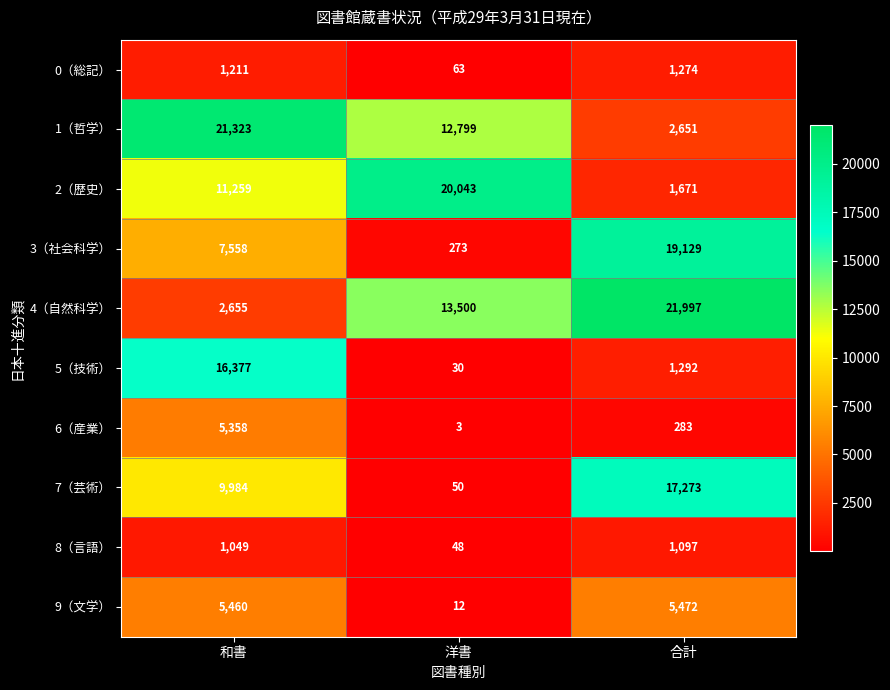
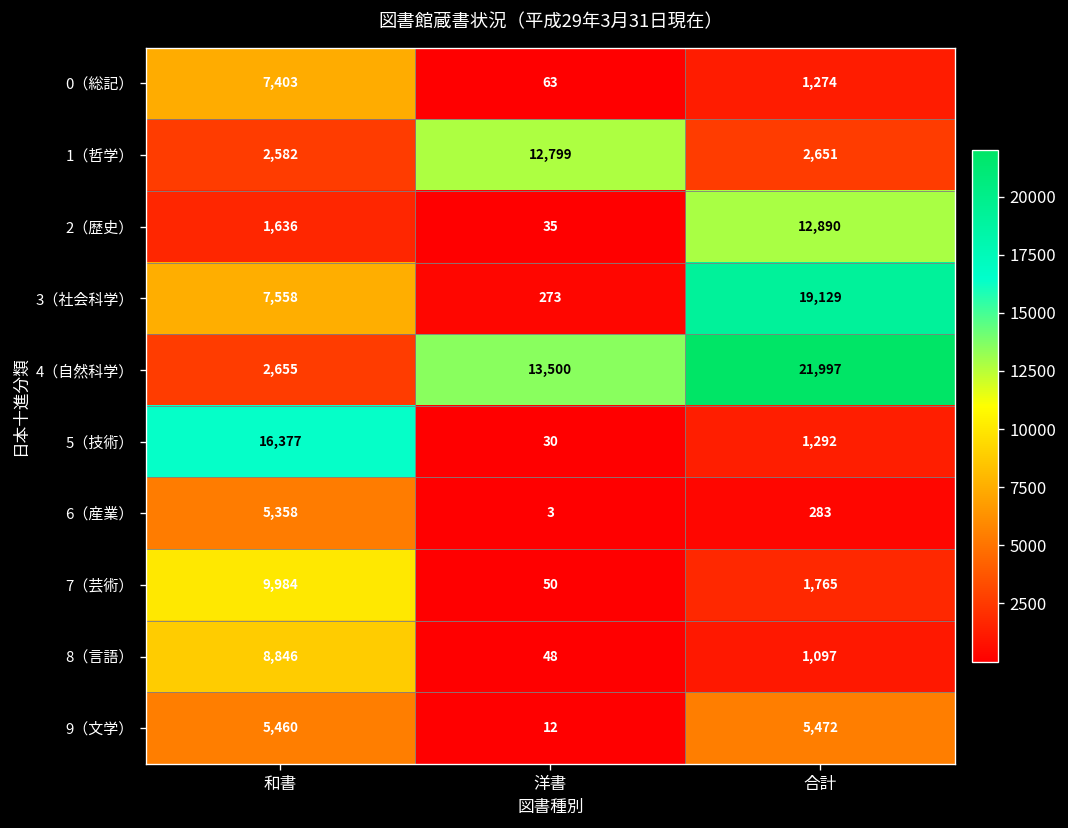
  {
    "0（総記）": {
-     "和書": "1,211",
+     "和書": "7,403",
      "洋書": "63",
      "合計": "1,274"
    },
    "1（哲学）": {
-     "和書": "21,323",
+     "和書": "2,582",
      "洋書": "12,799",
      "合計": "2,651"
    },
    "2（歴史）": {
-     "和書": "11,259",
-     "洋書": "20,043",
-     "合計": "1,671"
+     "和書": "1,636",
+     "洋書": "35",
+     "合計": "12,890"
    },
    "3（社会科学）": {
      "和書": "7,558",
      "洋書": "273",
      "合計": "19,129"
    },
    "4（自然科学）": {
      "和書": "2,655",
      "洋書": "13,500",
      "合計": "21,997"
    },
    "5（技術）": {
      "和書": "16,377",
      "洋書": "30",
      "合計": "1,292"
    },
    "6（産業）": {
      "和書": "5,358",
      "洋書": "3",
      "合計": "283"
    },
    "7（芸術）": {
      "和書": "9,984",
      "洋書": "50",
-     "合計": "17,273"
+     "合計": "1,765"
    },
    "8（言語）": {
-     "和書": "1,049",
+     "和書": "8,846",
      "洋書": "48",
      "合計": "1,097"
    },
    "9（文学）": {
      "和書": "5,460",
      "洋書": "12",
      "合計": "5,472"
    }
  }
